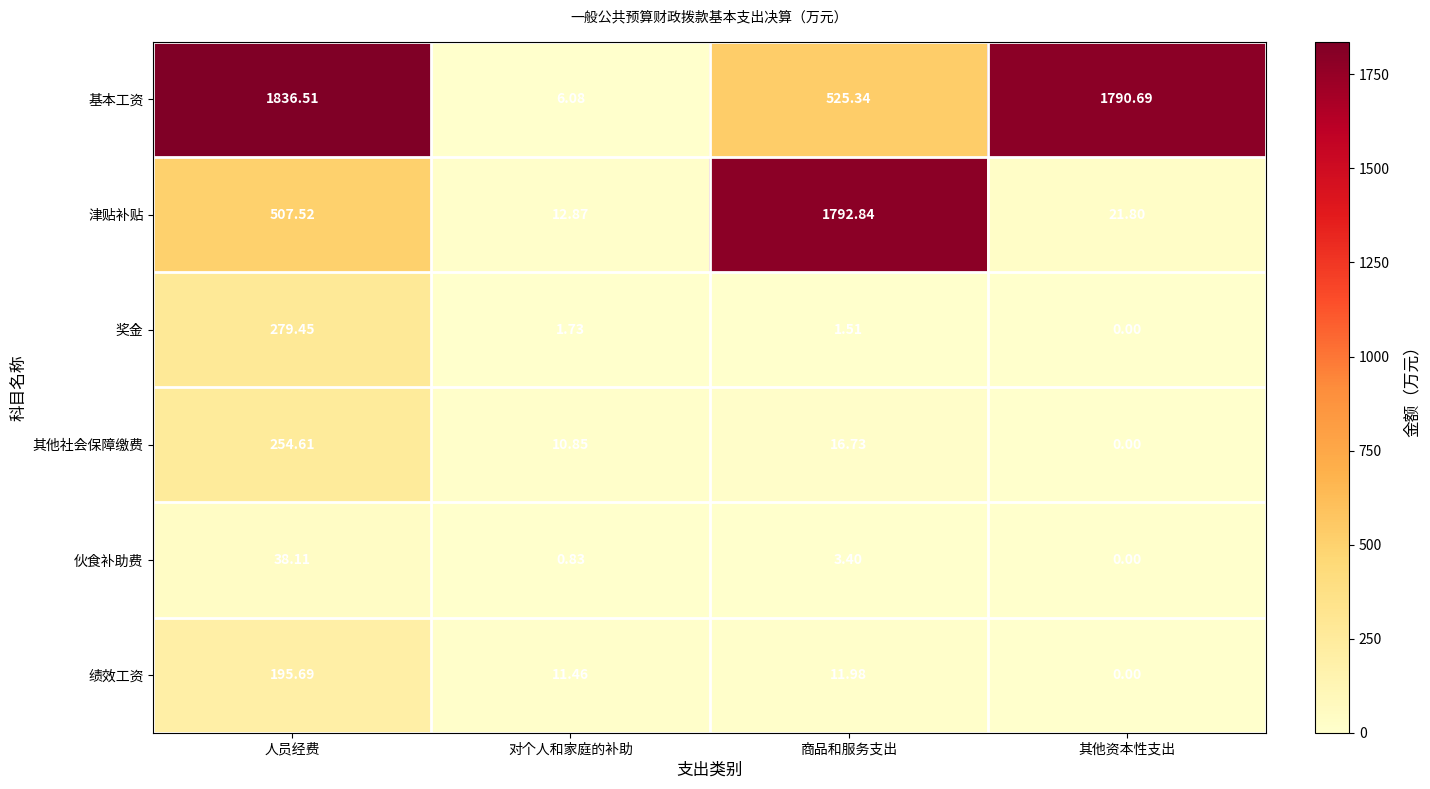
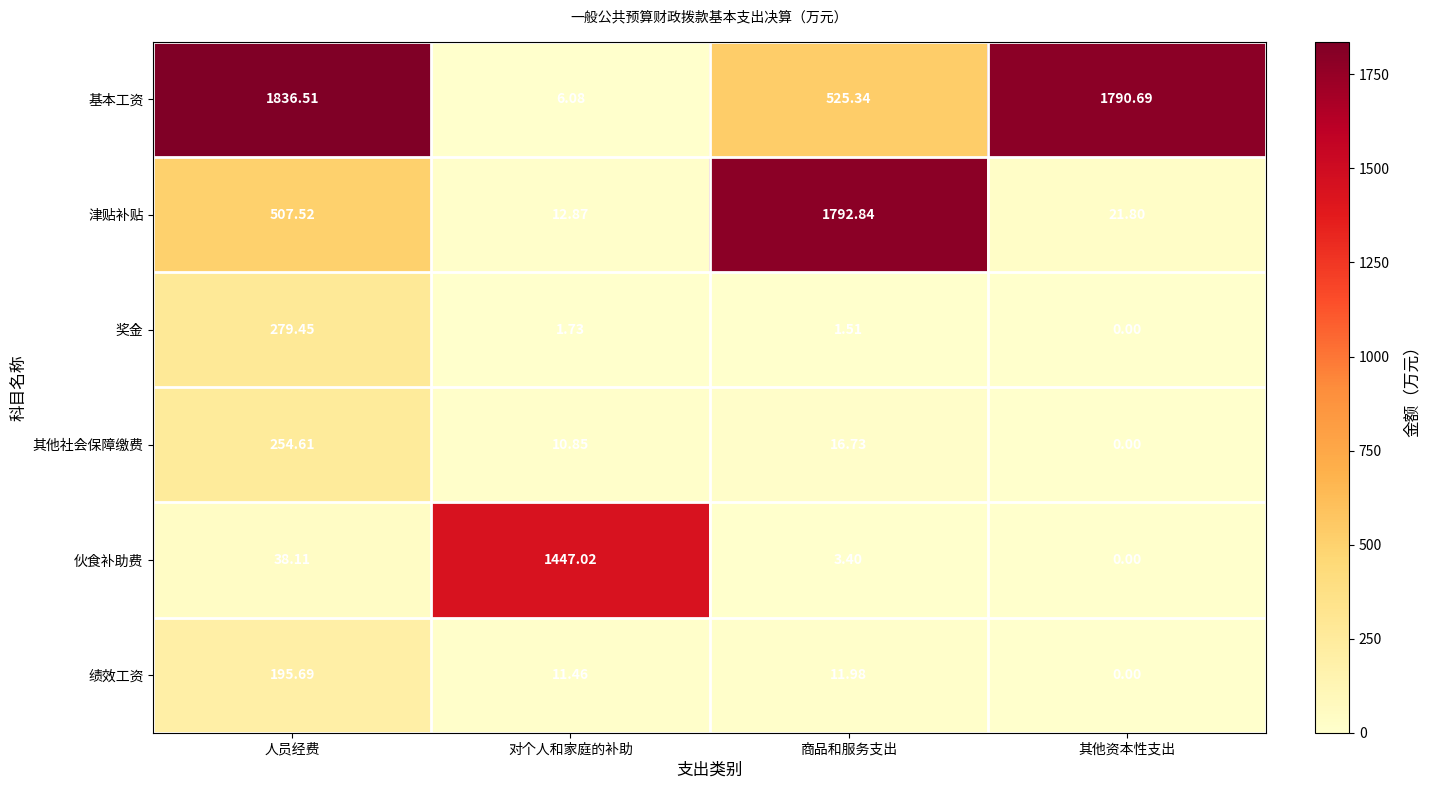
  {
    "基本工资": {
      "人员经费": 1836.51,
      "对个人和家庭的补助": 6.08,
      "商品和服务支出": 525.34,
      "其他资本性支出": 1790.69
    },
    "津贴补贴": {
      "人员经费": 507.52,
      "对个人和家庭的补助": 12.87,
      "商品和服务支出": 1792.84,
      "其他资本性支出": 21.80
    },
    "奖金": {
      "人员经费": 279.45,
      "对个人和家庭的补助": 1.73,
      "商品和服务支出": 1.51,
      "其他资本性支出": 0.00
    },
    "其他社会保障缴费": {
      "人员经费": 254.61,
      "对个人和家庭的补助": 10.85,
      "商品和服务支出": 16.73,
      "其他资本性支出": 0.00
    },
    "伙食补助费": {
      "人员经费": 38.11,
-     "对个人和家庭的补助": 0.83,
+     "对个人和家庭的补助": 1447.02,
      "商品和服务支出": 3.40,
      "其他资本性支出": 0.00
    },
    "绩效工资": {
      "人员经费": 195.69,
      "对个人和家庭的补助": 11.46,
      "商品和服务支出": 11.98,
      "其他资本性支出": 0.00
    }
  }
